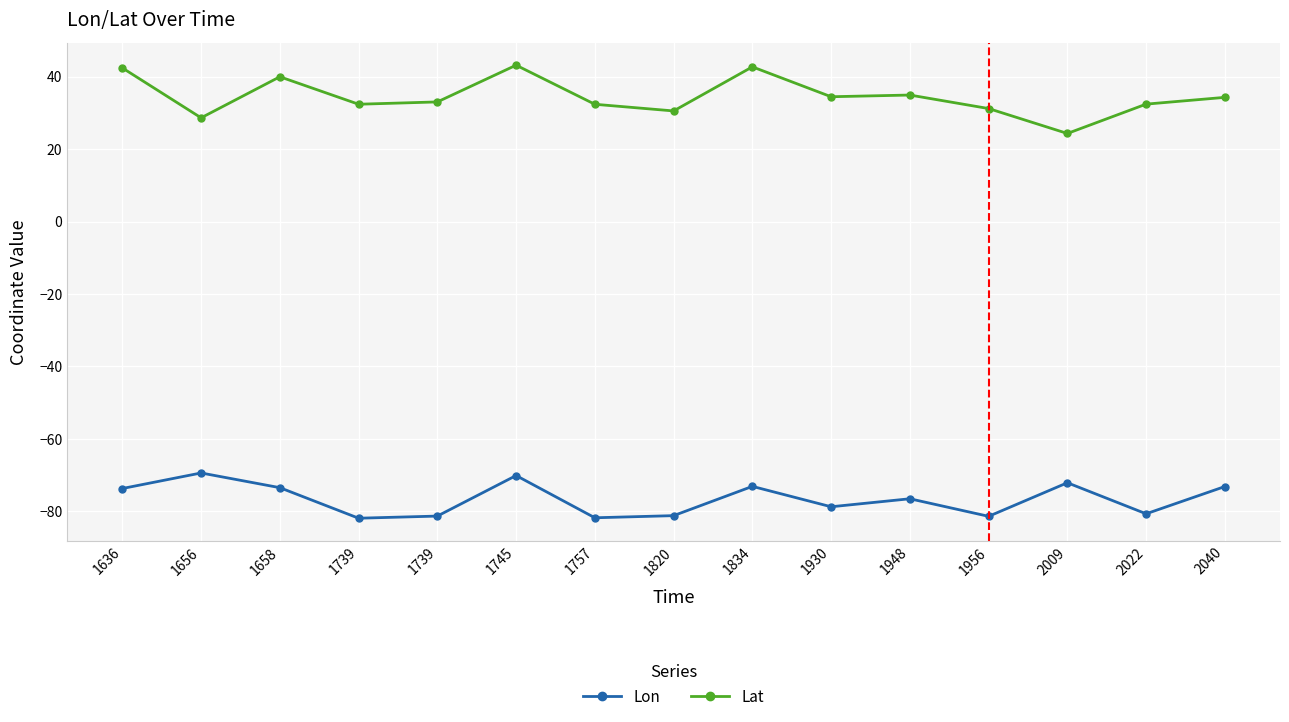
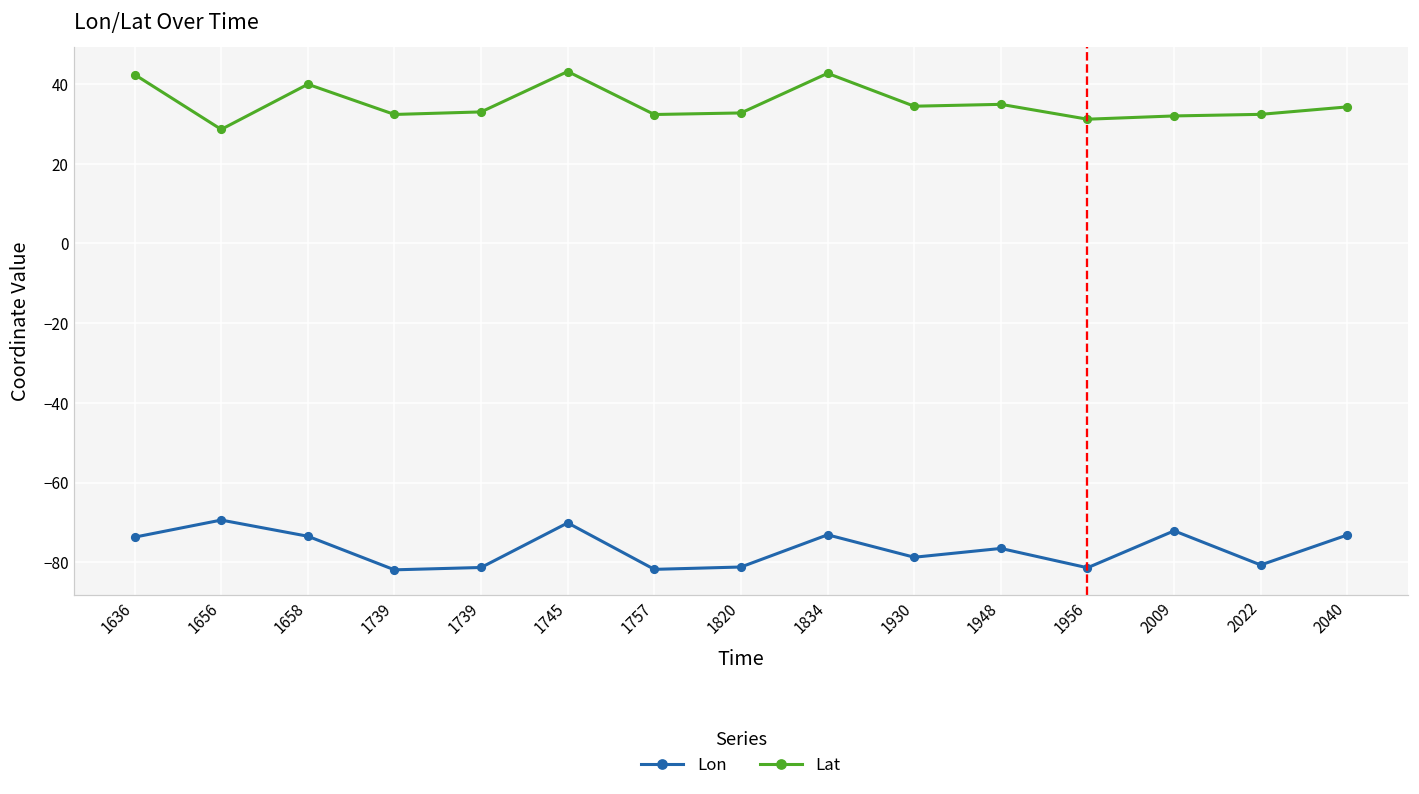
  {
    "Lon": {
      "1636": -74,
      "1656": -69,
      "1658": -73,
      "1745": -70,
      "1757": -82,
      "1820": -81,
      "1834": -73,
      "1930": -79,
      "1948": -77,
      "1956": -81,
      "2009": -72,
      "2022": -81,
      "2040": -73
    },
    "Lat": {
      "1636": 42,
      "1656": 29,
      "1658": 40,
      "1745": 43,
      "1757": 32,
-     "1820": 31,
+     "1820": 33,
      "1834": 43,
      "1930": 34,
      "1948": 35,
      "1956": 31,
-     "2009": 24,
+     "2009": 32,
      "2022": 32,
      "2040": 34
    }
  }
